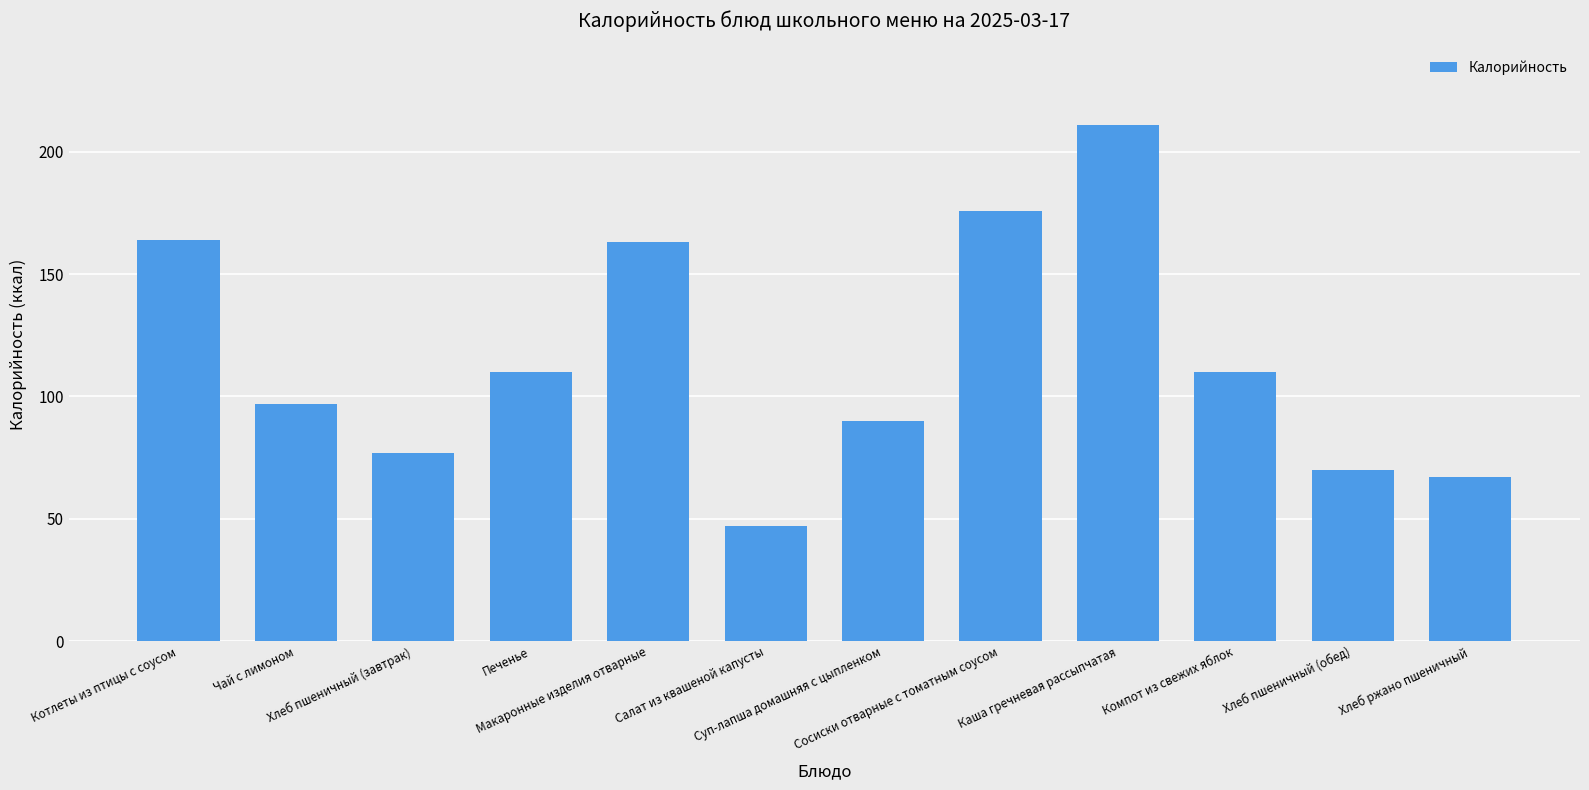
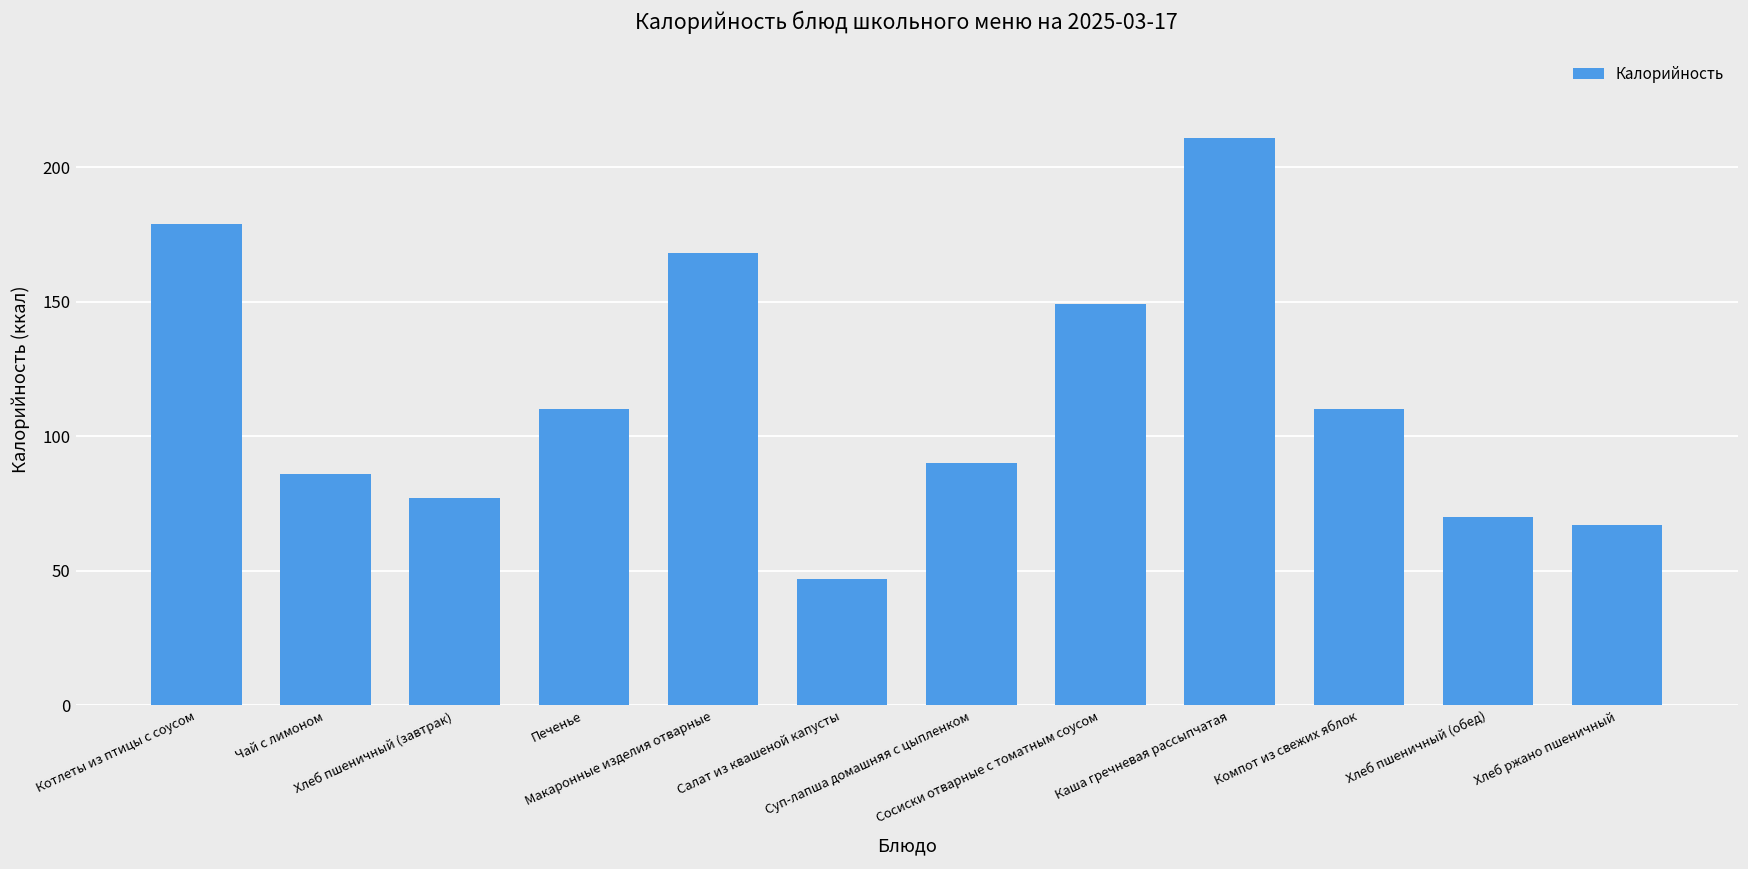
  {
-   "Котлеты из птицы с соусом": 164,
-   "Чай с лимоном": 97,
+   "Котлеты из птицы с соусом": 179,
+   "Чай с лимоном": 86,
    "Хлеб пшеничный (завтрак)": 77,
    "Печенье": 110,
-   "Макаронные изделия отварные": 163,
+   "Макаронные изделия отварные": 168,
    "Салат из квашеной капусты": 47,
    "Суп-лапша домашняя с цыпленком": 90,
-   "Сосиски отварные с томатным соусом": 176,
+   "Сосиски отварные с томатным соусом": 149,
    "Каша гречневая рассыпчатая": 211,
    "Компот из свежих яблок": 110,
    "Хлеб пшеничный (обед)": 70,
    "Хлеб ржано пшеничный": 67
  }
